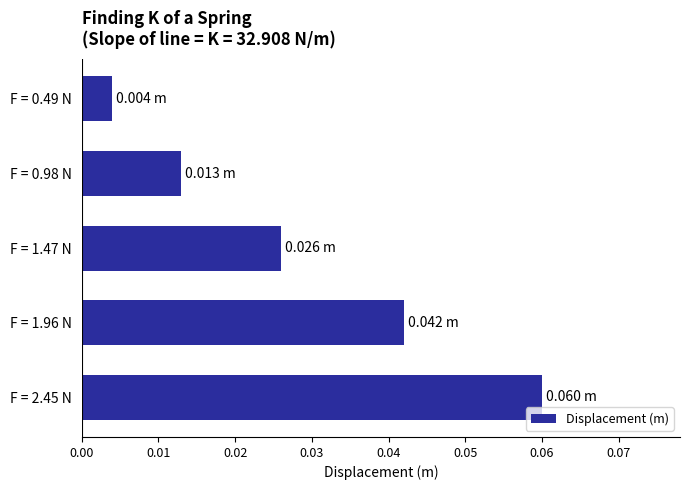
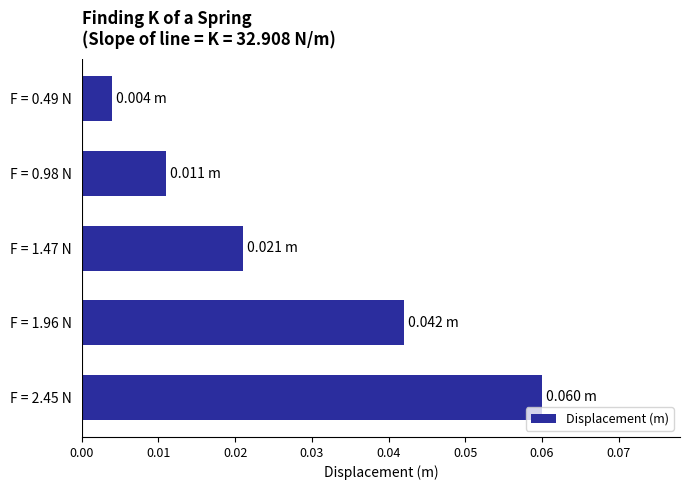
  {
    "F = 0.49 N": 0.004,
-   "F = 0.98 N": 0.013,
-   "F = 1.47 N": 0.026,
+   "F = 0.98 N": 0.011,
+   "F = 1.47 N": 0.021,
    "F = 1.96 N": 0.042,
    "F = 2.45 N": 0.060
  }
